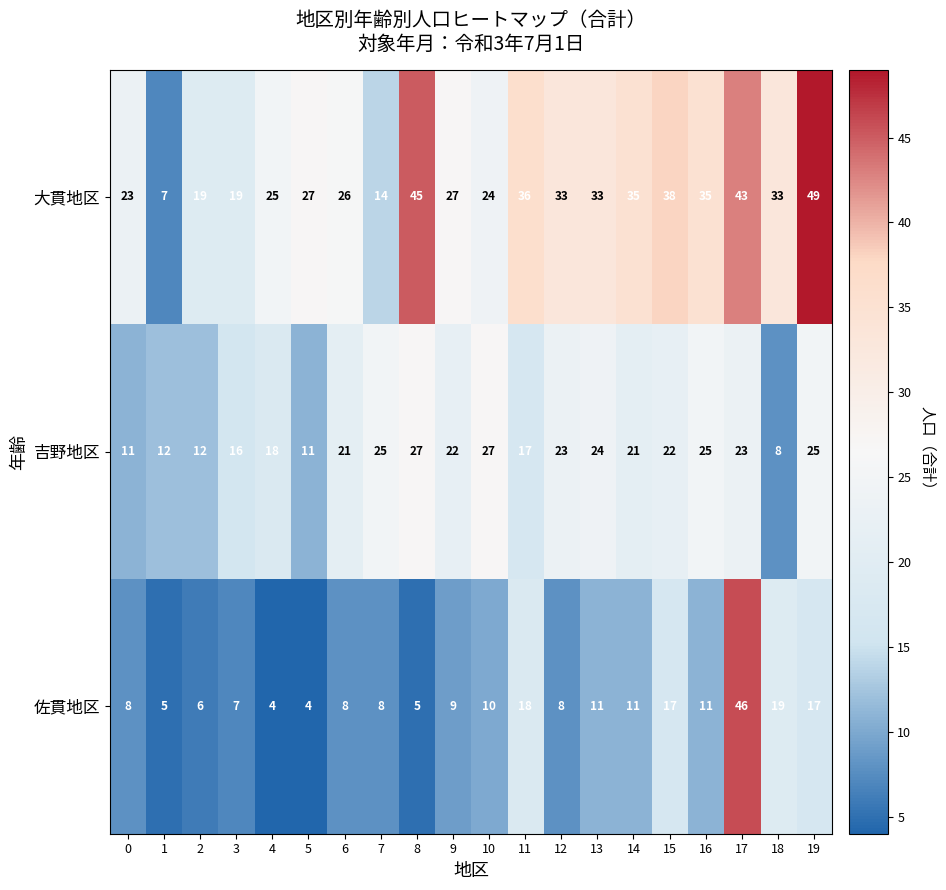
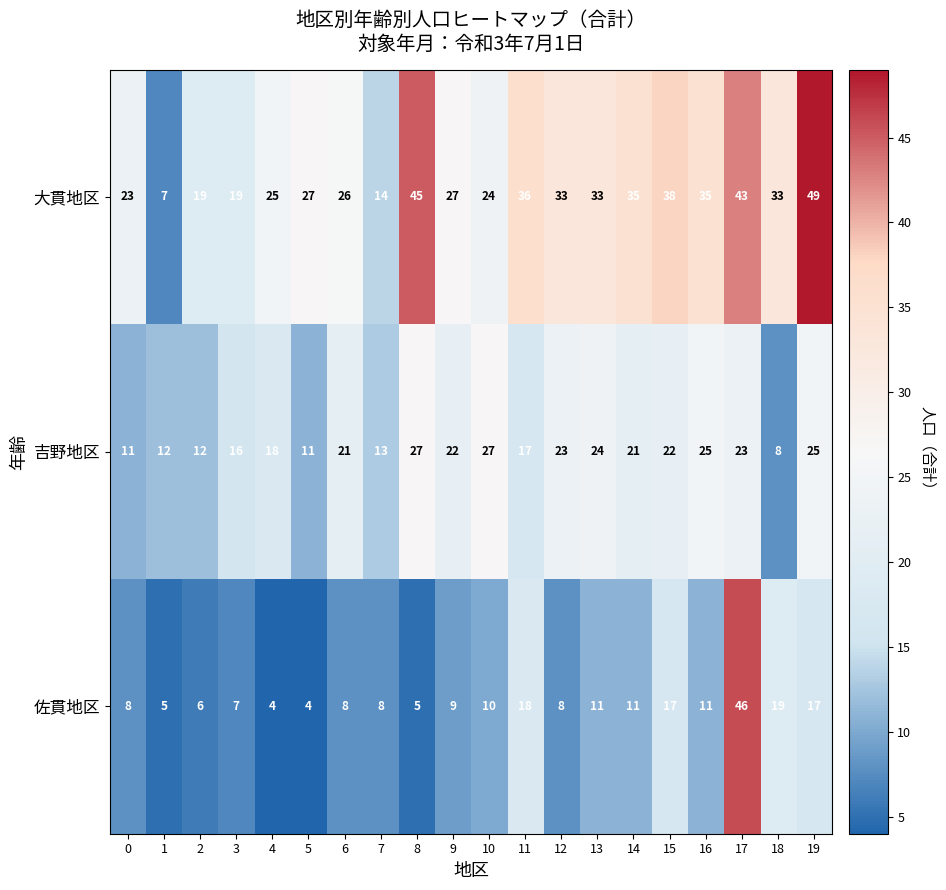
  {
    "大貫地区": {
      "0": 23,
      "1": 7,
      "4": 25,
      "5": 27,
      "6": 26,
      "7": 14,
      "8": 45,
      "9": 27,
      "10": 24,
      "11": 36,
      "12": 33,
      "13": 33,
      "15": 38,
      "17": 43,
      "18": 33,
      "19": 49
    },
    "吉野地区": {
      "0": 11,
      "1": 12,
      "2": 12,
      "5": 11,
      "6": 21,
-     "7": 25,
+     "7": 13,
      "8": 27,
      "9": 22,
      "10": 27,
      "12": 23,
      "13": 24,
      "14": 21,
      "15": 22,
      "16": 25,
      "17": 23,
      "18": 8,
      "19": 25
    },
    "佐貫地区": {
      "0": 8,
      "1": 5,
      "2": 6,
      "3": 7,
      "4": 4,
      "5": 4,
      "6": 8,
      "7": 8,
      "8": 5,
      "9": 9,
      "10": 10,
      "12": 8,
      "13": 11,
      "14": 11,
      "16": 11,
      "17": 46
    }
  }
